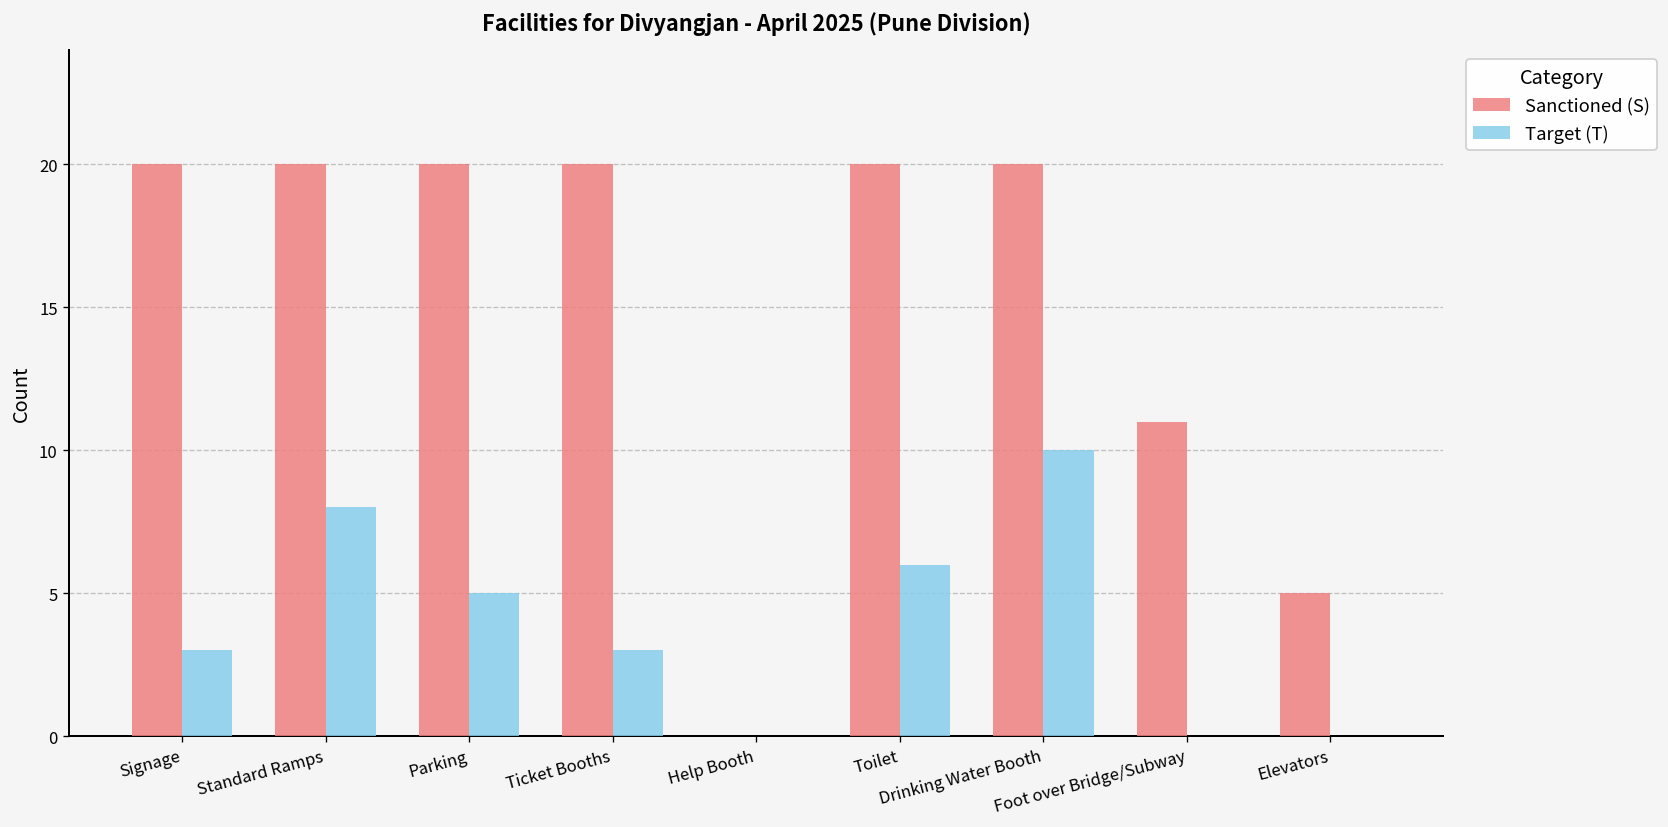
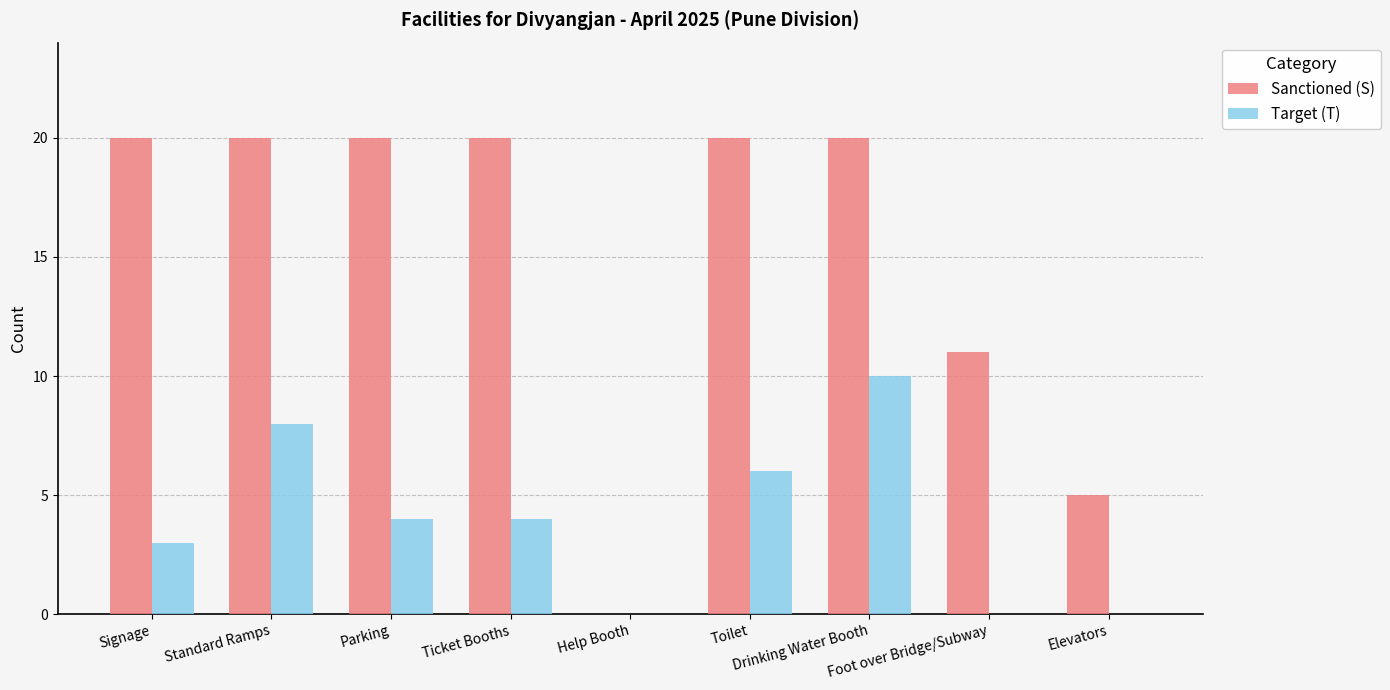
  {
    "Sanctioned (S)": {
      "Signage": 20,
      "Standard Ramps": 20,
      "Parking": 20,
      "Ticket Booths": 20,
      "Help Booth": 0,
      "Toilet": 20,
      "Drinking Water Booth": 20,
      "Foot over Bridge/Subway": 11,
      "Elevators": 5
    },
    "Target (T)": {
      "Signage": 3,
      "Standard Ramps": 8,
-     "Parking": 5,
-     "Ticket Booths": 3,
+     "Parking": 4,
+     "Ticket Booths": 4,
      "Help Booth": 0,
      "Toilet": 6,
      "Drinking Water Booth": 10,
      "Foot over Bridge/Subway": 0,
      "Elevators": 0
    }
  }
